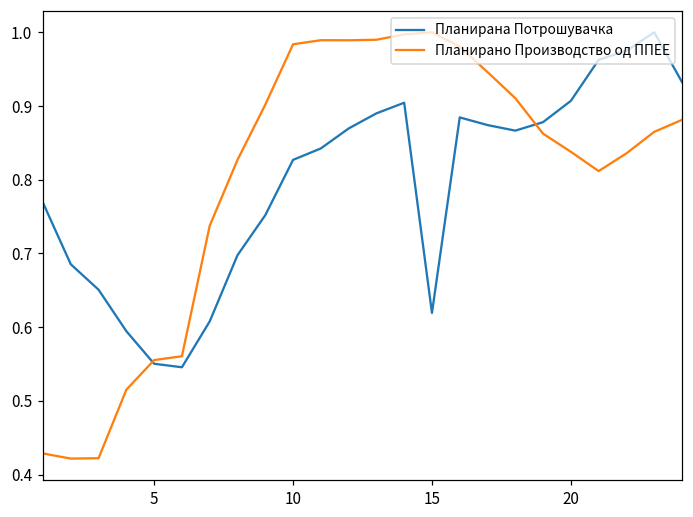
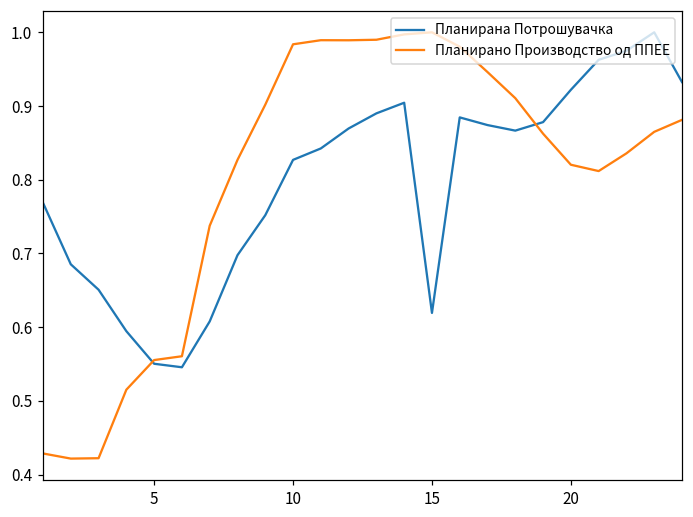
  {
    "Планирана Потрошувачка": {
      "5": 0.55,
      "10": 0.83,
      "15": 0.62,
-     "20": 0.91
+     "20": 0.92
    },
    "Планирано Производство од ППЕЕ": {
      "5": 0.56,
      "10": 0.98,
-     "20": 0.84
+     "20": 0.82
    }
  }
